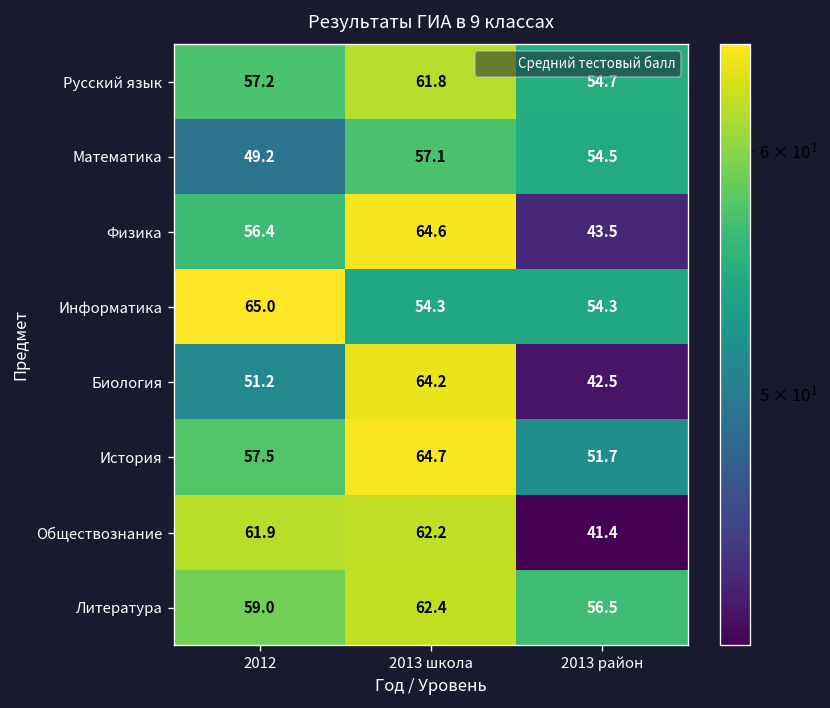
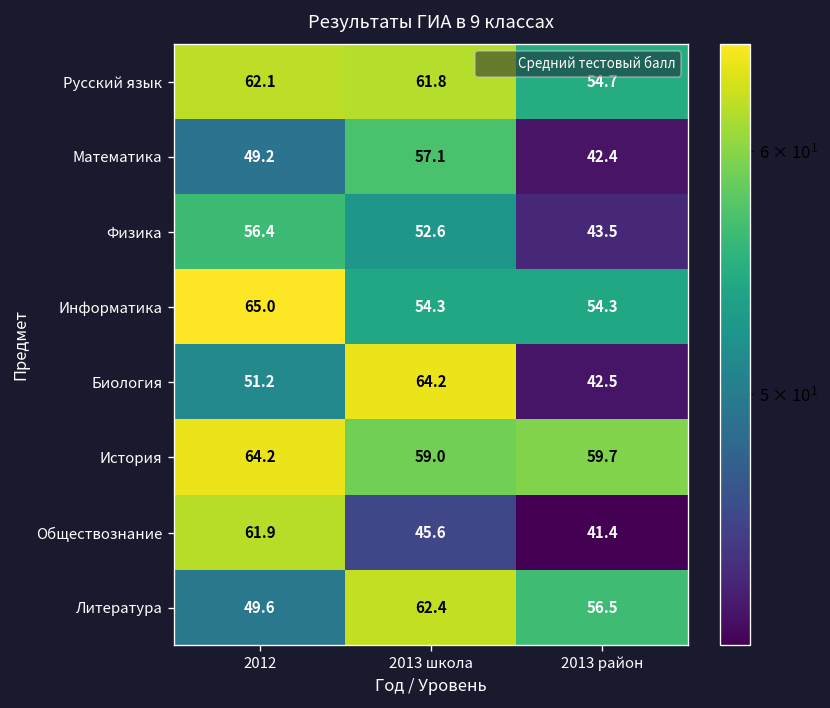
  {
    "Русский язык": {
-     "2012": 57.2,
+     "2012": 62.1,
      "2013 школа": 61.8
    },
    "Математика": {
      "2012": 49.2,
      "2013 школа": 57.1,
-     "2013 район": 54.5
+     "2013 район": 42.4
    },
    "Физика": {
      "2012": 56.4,
-     "2013 школа": 64.6,
+     "2013 школа": 52.6,
      "2013 район": 43.5
    },
    "Информатика": {
      "2012": 65.0,
      "2013 школа": 54.3,
      "2013 район": 54.3
    },
    "Биология": {
      "2012": 51.2,
      "2013 школа": 64.2,
      "2013 район": 42.5
    },
    "История": {
-     "2012": 57.5,
-     "2013 школа": 64.7,
-     "2013 район": 51.7
+     "2012": 64.2,
+     "2013 школа": 59.0,
+     "2013 район": 59.7
    },
    "Обществознание": {
      "2012": 61.9,
-     "2013 школа": 62.2,
+     "2013 школа": 45.6,
      "2013 район": 41.4
    },
    "Литература": {
-     "2012": 59.0,
+     "2012": 49.6,
      "2013 школа": 62.4,
      "2013 район": 56.5
    }
  }
